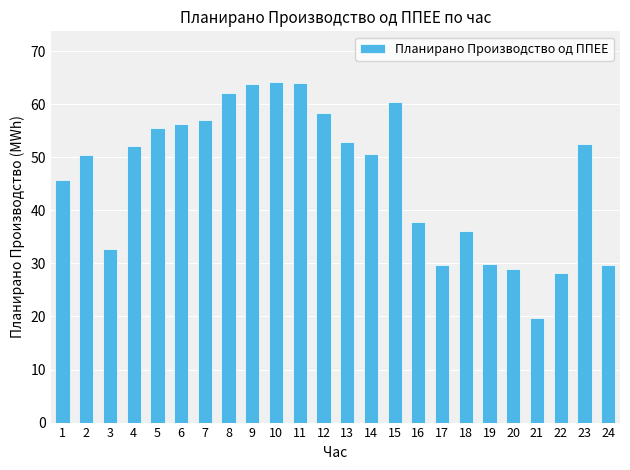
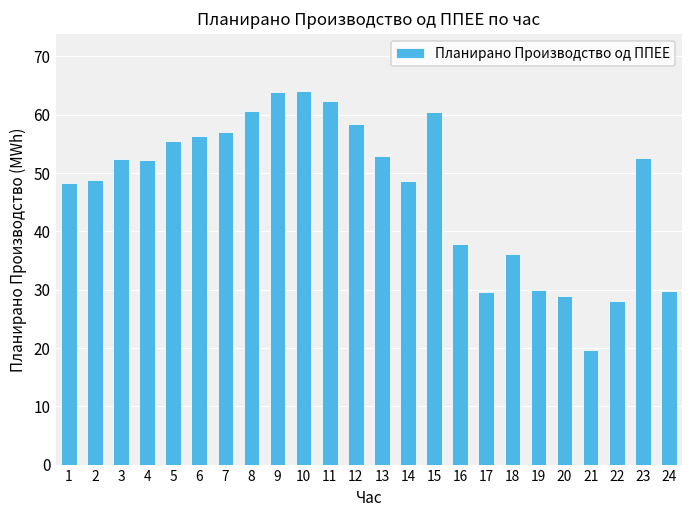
  {
-   "1": 46,
-   "2": 51,
-   "3": 33,
+   "1": 48,
+   "2": 49,
+   "3": 52,
    "4": 52,
    "5": 56,
    "6": 56,
    "7": 57,
-   "8": 62,
+   "8": 61,
    "9": 64,
    "10": 64,
-   "11": 64,
+   "11": 62,
    "12": 58,
    "13": 53,
-   "14": 51,
+   "14": 49,
    "15": 60,
    "16": 38,
    "17": 30,
    "18": 36,
    "19": 30,
    "20": 29,
    "21": 20,
    "22": 28,
    "23": 53,
    "24": 30
  }
